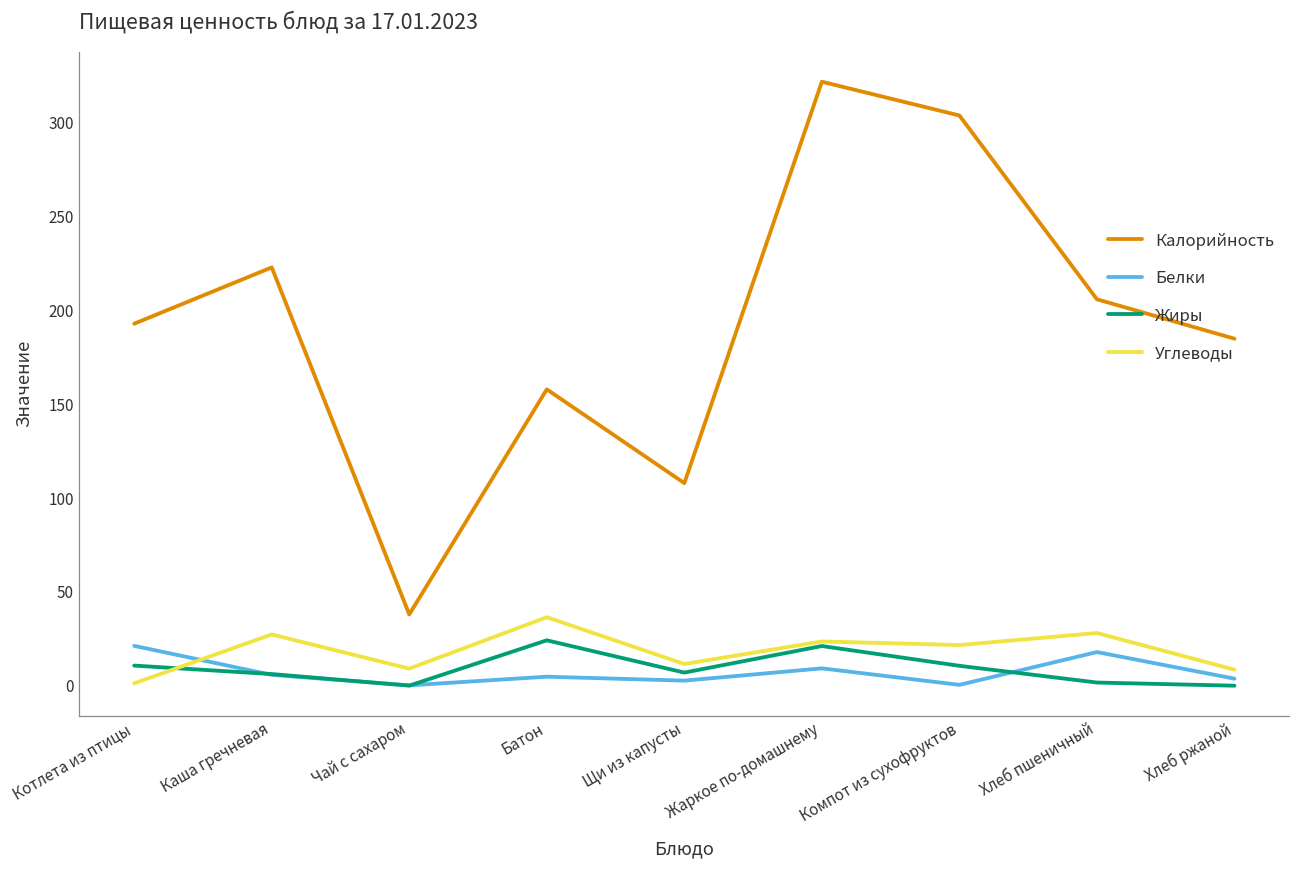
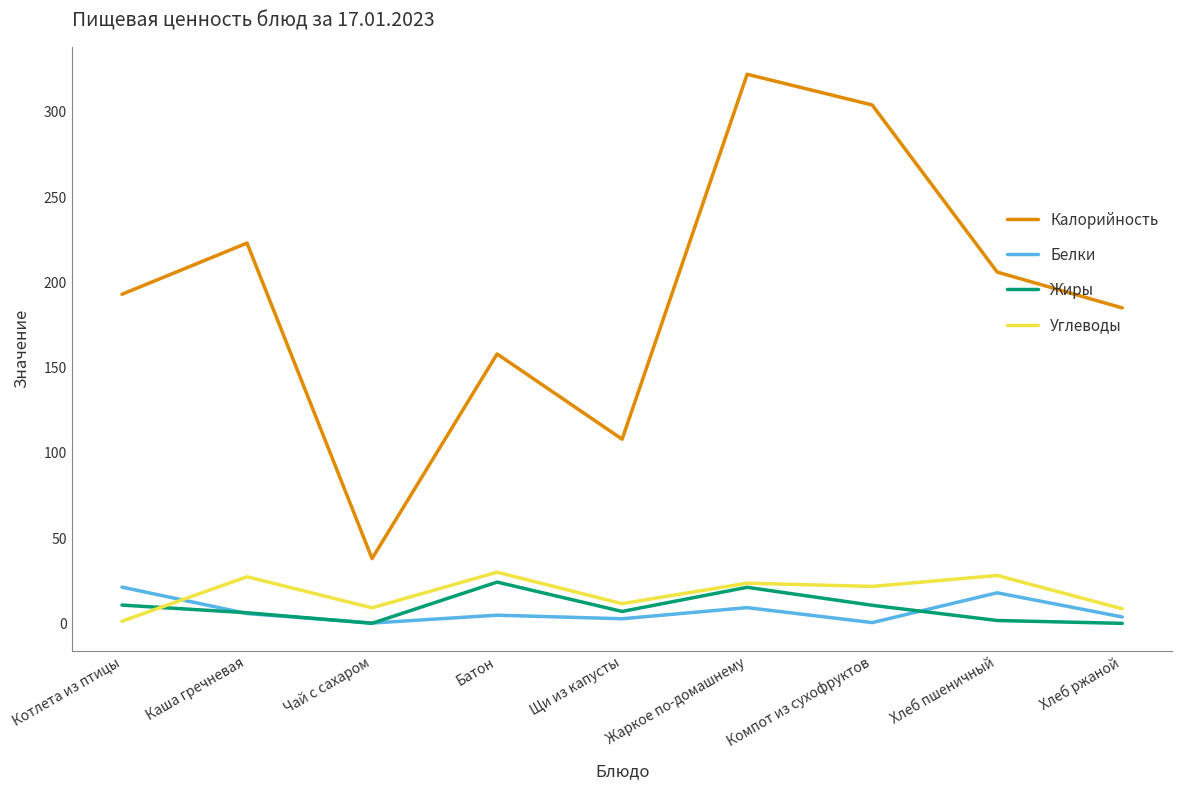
  {
    "Калорийность": {
      "Котлета из птицы": 193,
      "Каша гречневая": 223,
      "Чай с сахаром": 38,
      "Батон": 158,
      "Щи из капусты": 108,
      "Жаркое по-домашнему": 322,
      "Компот из сухофруктов": 304,
      "Хлеб пшеничный": 206,
      "Хлеб ржаной": 185
    },
    "Белки": {
      "Котлета из птицы": 21,
      "Батон": 5,
      "Щи из капусты": 3,
      "Жаркое по-домашнему": 9,
      "Компот из сухофруктов": 0,
      "Хлеб пшеничный": 18,
      "Хлеб ржаной": 4
    },
    "Жиры": {
      "Котлета из птицы": 11,
      "Батон": 24,
      "Щи из капусты": 7,
      "Жаркое по-домашнему": 21,
      "Компот из сухофруктов": 11,
      "Хлеб пшеничный": 2,
      "Хлеб ржаной": 0
    },
    "Углеводы": {
      "Котлета из птицы": 1,
      "Каша гречневая": 27,
      "Чай с сахаром": 9,
-     "Батон": 37,
+     "Батон": 30,
      "Щи из капусты": 12,
      "Жаркое по-домашнему": 24,
      "Компот из сухофруктов": 22,
      "Хлеб пшеничный": 28,
      "Хлеб ржаной": 9
    }
  }
